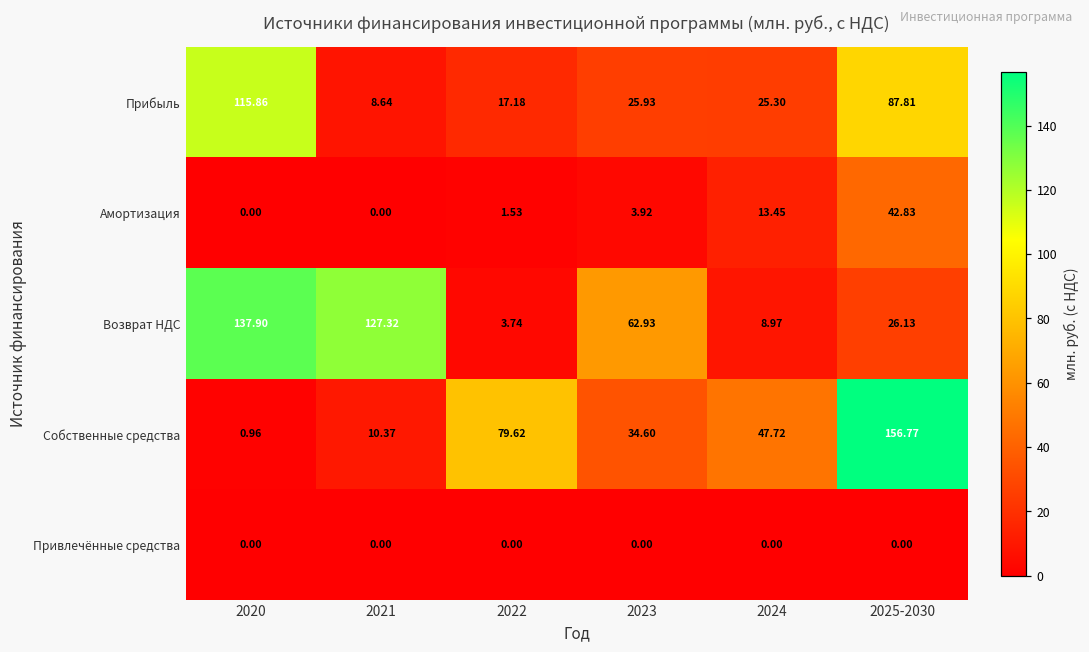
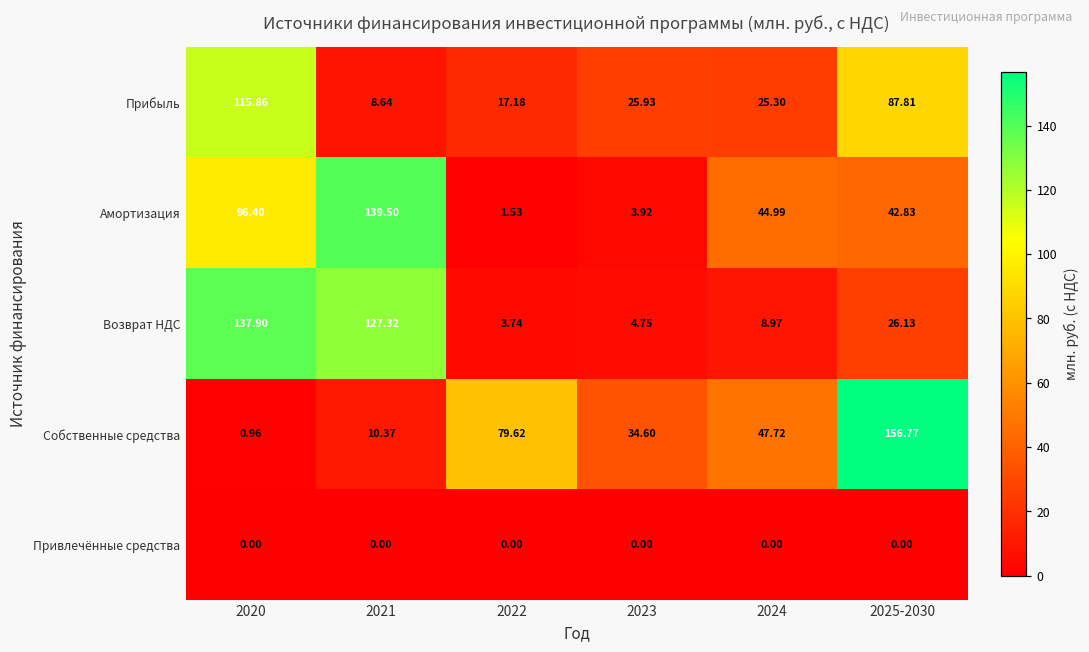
  {
    "Прибыль": {
      "2020": 115.86,
      "2021": 8.64,
      "2022": 17.18,
      "2023": 25.93,
      "2024": 25.30,
      "2025-2030": 87.81
    },
    "Амортизация": {
-     "2020": 0.00,
-     "2021": 0.00,
+     "2020": 96.40,
+     "2021": 139.50,
      "2022": 1.53,
      "2023": 3.92,
-     "2024": 13.45,
+     "2024": 44.99,
      "2025-2030": 42.83
    },
    "Возврат НДС": {
      "2020": 137.90,
      "2021": 127.32,
      "2022": 3.74,
-     "2023": 62.93,
+     "2023": 4.75,
      "2024": 8.97,
      "2025-2030": 26.13
    },
    "Собственные средства": {
      "2020": 0.96,
      "2021": 10.37,
      "2022": 79.62,
      "2023": 34.60,
      "2024": 47.72,
      "2025-2030": 156.77
    },
    "Привлечённые средства": {
      "2020": 0.00,
      "2021": 0.00,
      "2022": 0.00,
      "2023": 0.00,
      "2024": 0.00,
      "2025-2030": 0.00
    }
  }
